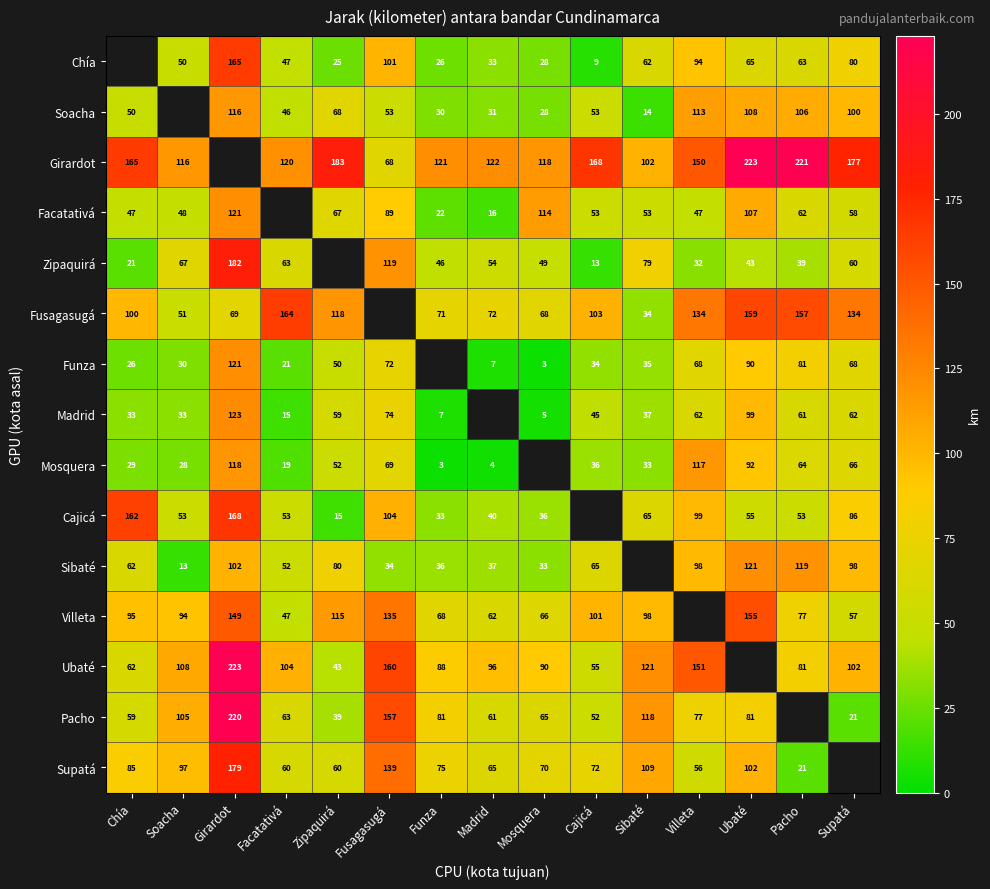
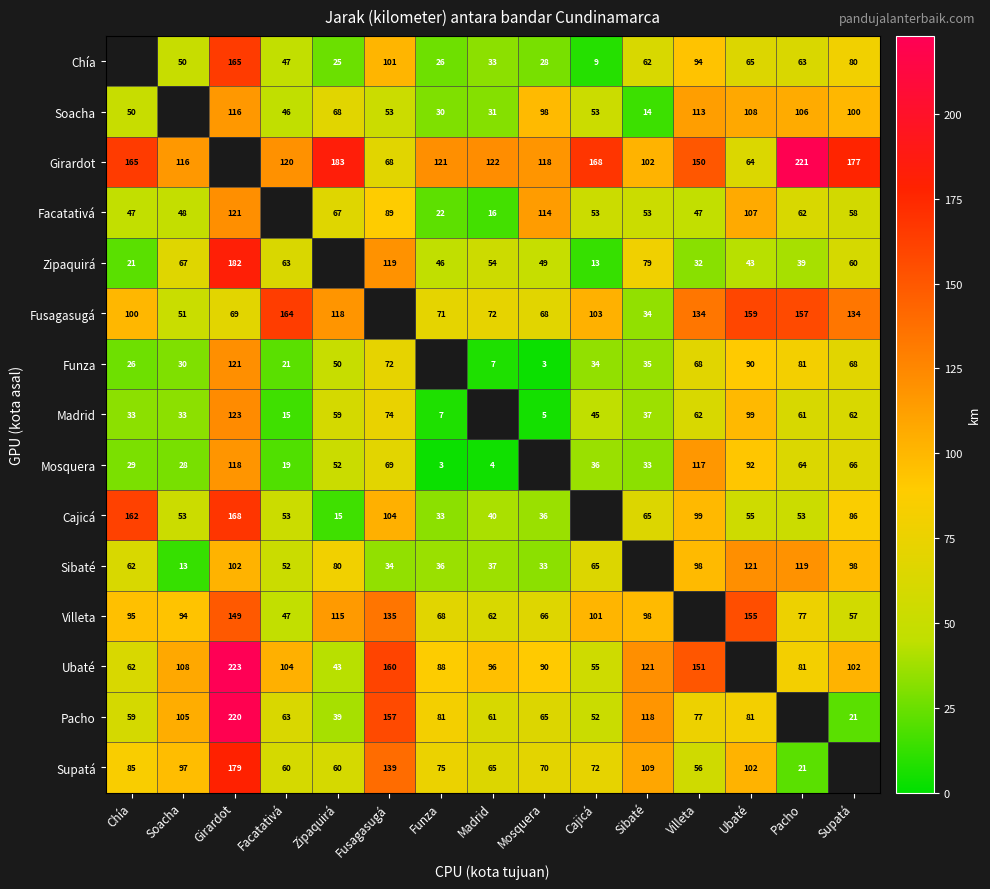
  {
    "Soacha": {
      "Chía": 50,
      "Girardot": 116,
      "Facatativá": 46,
      "Zipaquirá": 68,
      "Fusagasugá": 53,
      "Funza": 30,
      "Madrid": 31,
-     "Mosquera": 28,
+     "Mosquera": 98,
      "Cajicá": 53,
      "Sibaté": 14,
      "Villeta": 113,
      "Ubaté": 108,
      "Pacho": 106,
      "Supatá": 100
    },
    "Girardot": {
      "Chía": 165,
      "Soacha": 116,
      "Facatativá": 120,
      "Zipaquirá": 183,
      "Fusagasugá": 68,
      "Funza": 121,
      "Madrid": 122,
      "Mosquera": 118,
      "Cajicá": 168,
      "Sibaté": 102,
      "Villeta": 150,
-     "Ubaté": 223,
+     "Ubaté": 64,
      "Pacho": 221,
      "Supatá": 177
    }
  }
